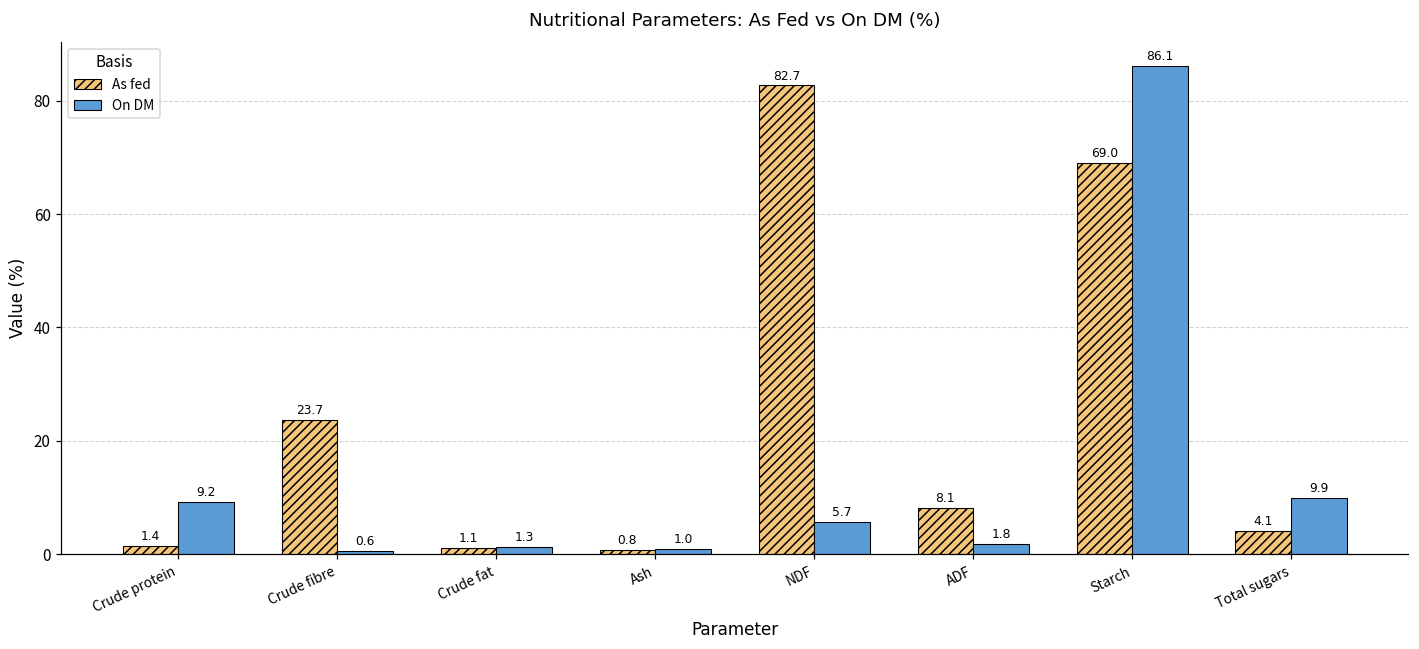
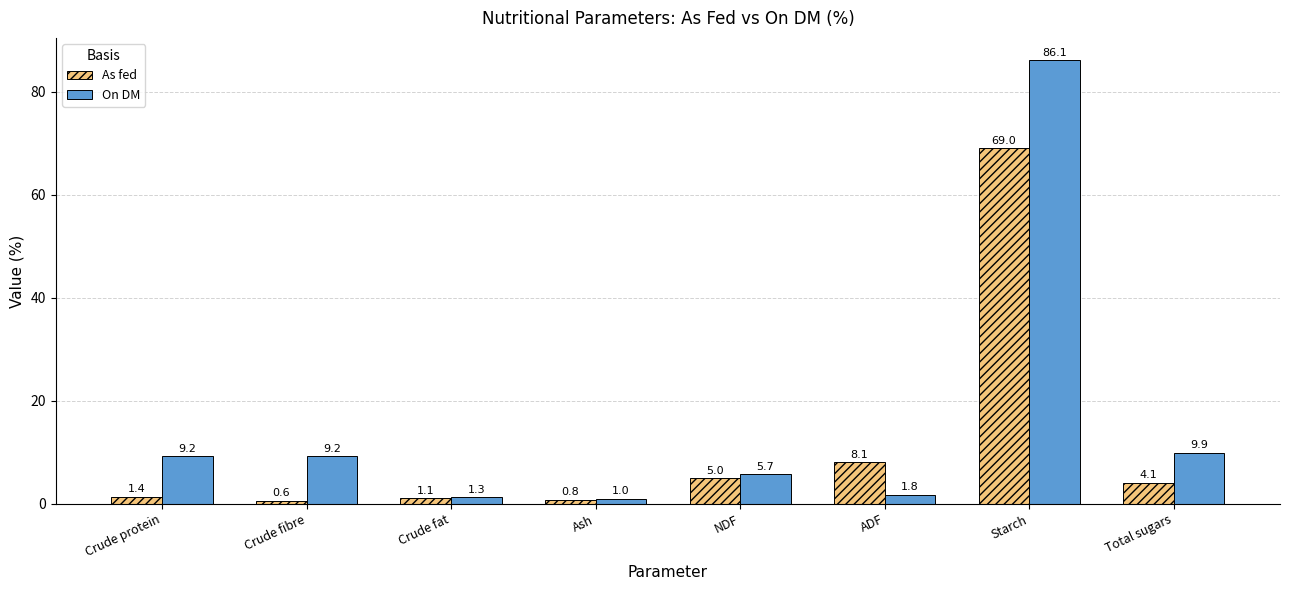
  {
    "As fed": {
      "Crude protein": 1.4,
-     "Crude fibre": 23.7,
+     "Crude fibre": 0.6,
      "Crude fat": 1.1,
      "Ash": 0.8,
-     "NDF": 82.7,
+     "NDF": 5.0,
      "ADF": 8.1,
      "Starch": 69.0,
      "Total sugars": 4.1
    },
    "On DM": {
      "Crude protein": 9.2,
-     "Crude fibre": 0.6,
+     "Crude fibre": 9.2,
      "Crude fat": 1.3,
      "Ash": 1.0,
      "NDF": 5.7,
      "ADF": 1.8,
      "Starch": 86.1,
      "Total sugars": 9.9
    }
  }
